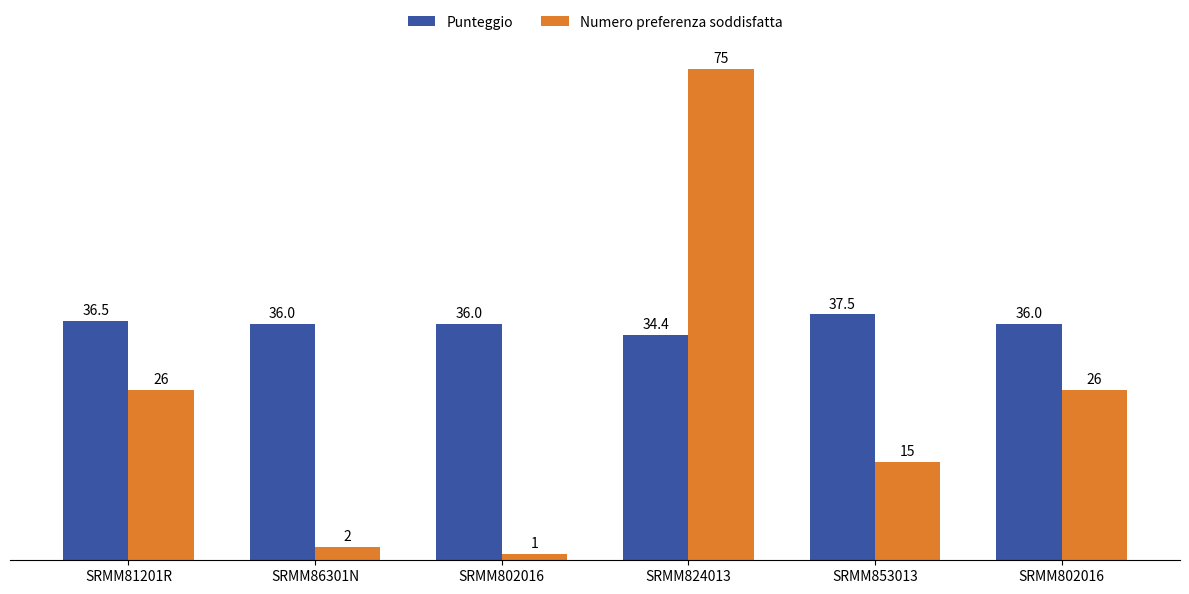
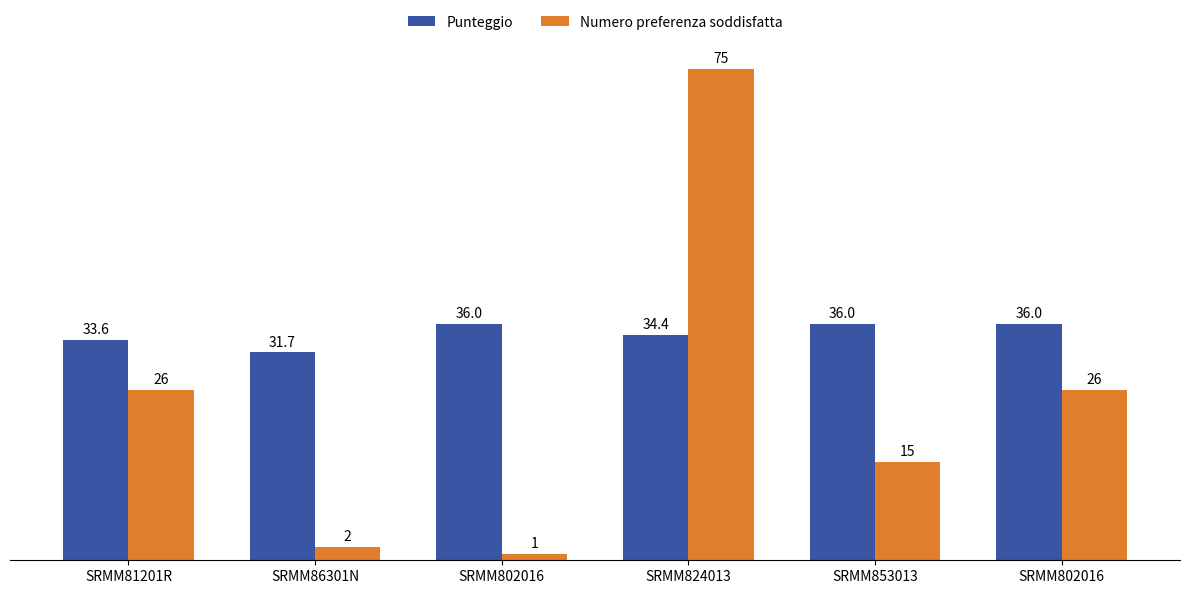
  {
    "Punteggio": {
-     "SRMM81201R": 36.5,
-     "SRMM86301N": 36.0,
+     "SRMM81201R": 33.6,
+     "SRMM86301N": 31.7,
      "SRMM824013": 34.4,
-     "SRMM853013": 37.5
+     "SRMM853013": 36.0
    },
    "Numero preferenza soddisfatta": {
      "SRMM81201R": 26,
      "SRMM86301N": 2,
      "SRMM824013": 75,
      "SRMM853013": 15
    }
  }
